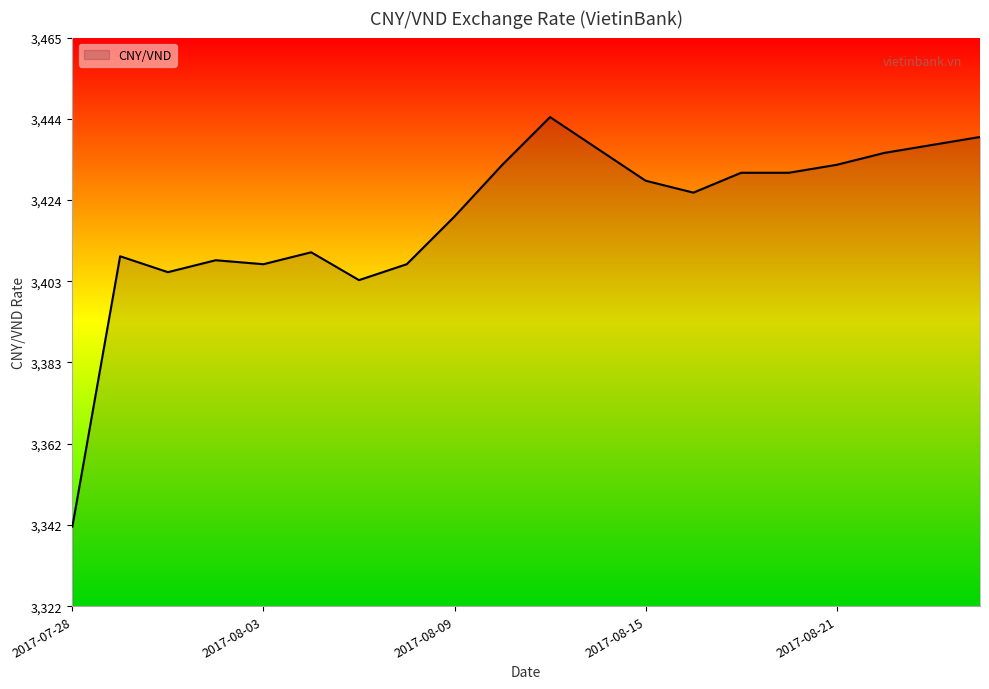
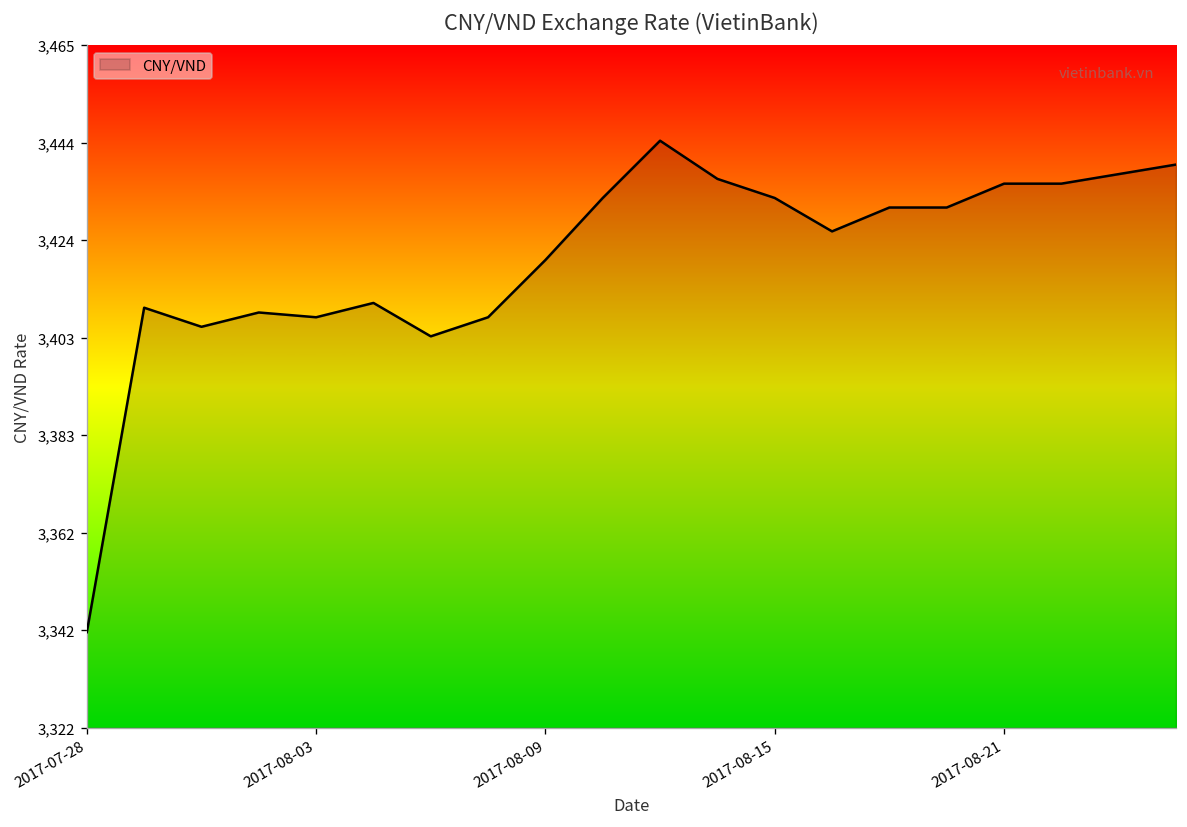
  {
    "2017-07-28": "3,342",
    "2017-08-03": "3,408",
    "2017-08-09": "3,420",
-   "2017-08-15": "3,429",
-   "2017-08-21": "3,433"
+   "2017-08-15": "3,433",
+   "2017-08-21": "3,436"
  }
